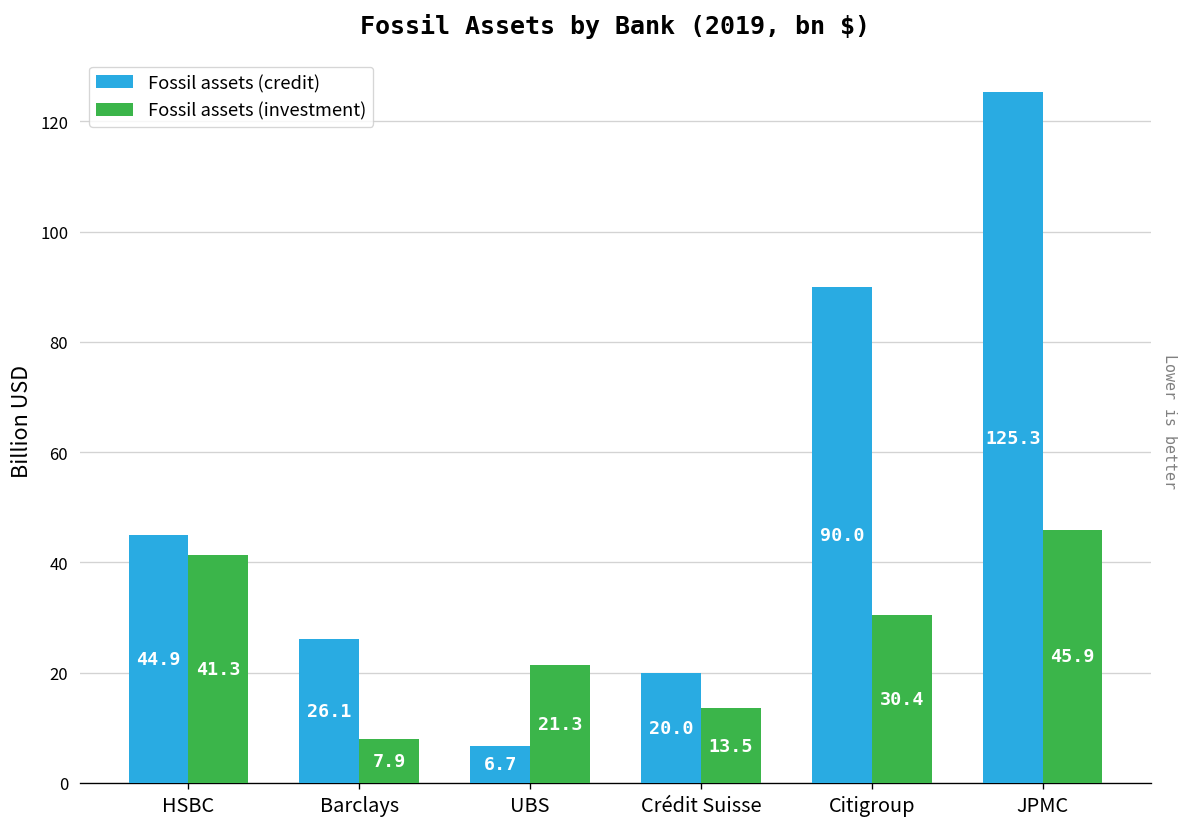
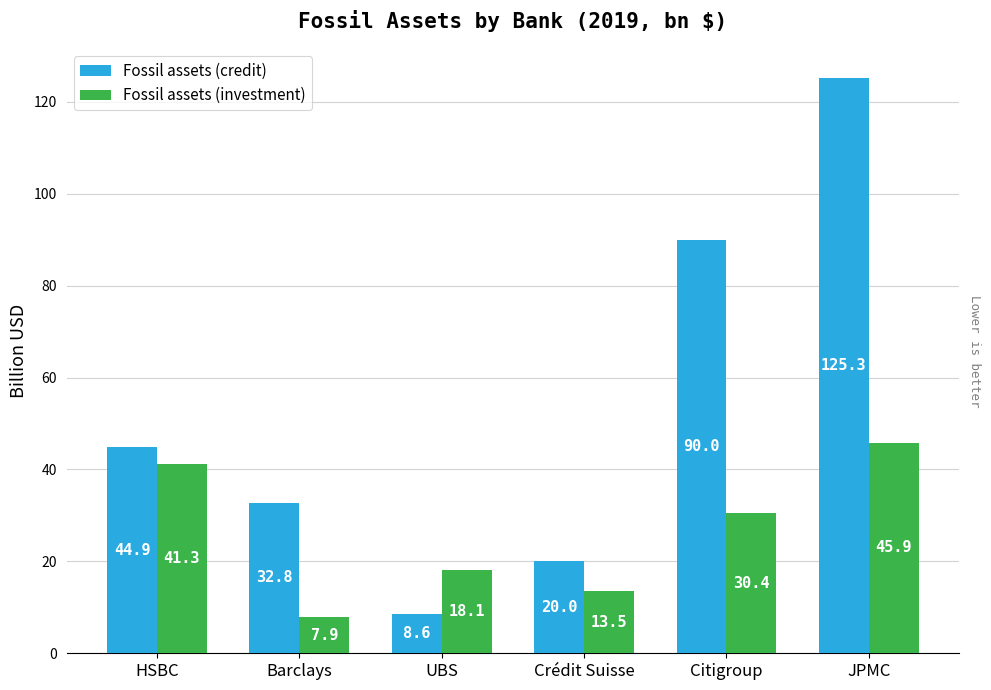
  {
    "Fossil assets (credit)": {
      "HSBC": 44.9,
-     "Barclays": 26.1,
-     "UBS": 6.7,
+     "Barclays": 32.8,
+     "UBS": 8.6,
      "Crédit Suisse": 20.0,
      "Citigroup": 90.0,
      "JPMC": 125.3
    },
    "Fossil assets (investment)": {
      "HSBC": 41.3,
      "Barclays": 7.9,
-     "UBS": 21.3,
+     "UBS": 18.1,
      "Crédit Suisse": 13.5,
      "Citigroup": 30.4,
      "JPMC": 45.9
    }
  }
